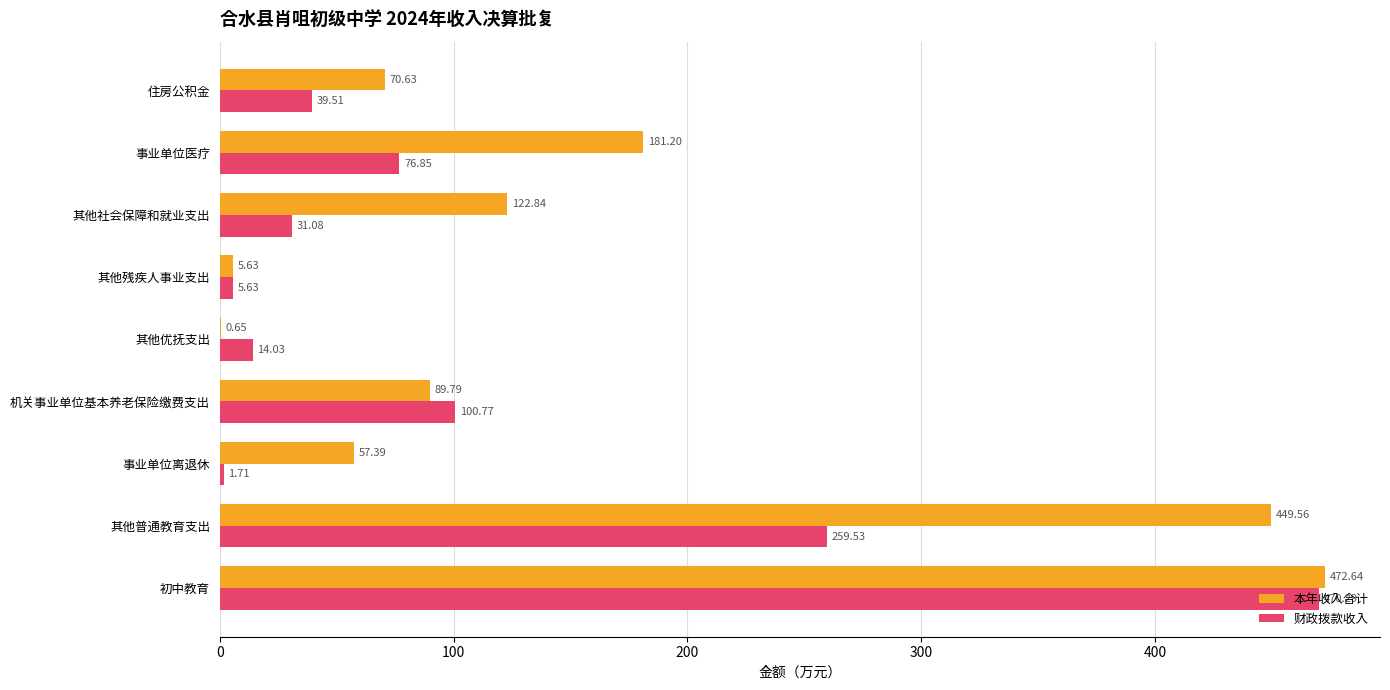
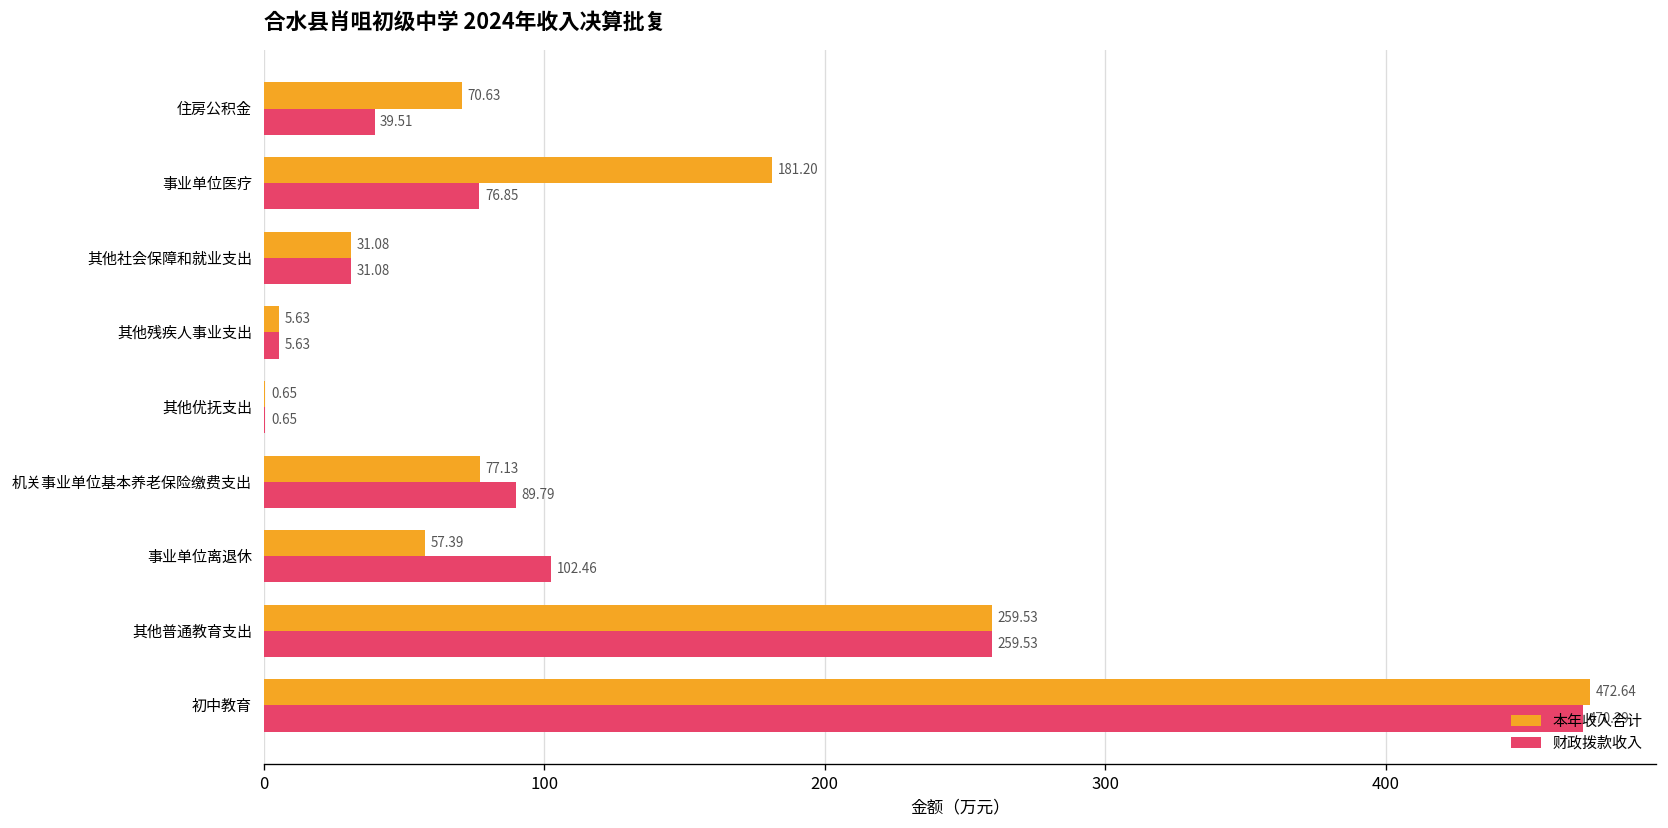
  {
    "本年收入合计": {
      "住房公积金": 70.63,
      "事业单位医疗": 181.20,
-     "其他社会保障和就业支出": 122.84,
+     "其他社会保障和就业支出": 31.08,
      "其他残疾人事业支出": 5.63,
      "其他优抚支出": 0.65,
-     "机关事业单位基本养老保险缴费支出": 89.79,
+     "机关事业单位基本养老保险缴费支出": 77.13,
      "事业单位离退休": 57.39,
-     "其他普通教育支出": 449.56,
+     "其他普通教育支出": 259.53,
      "初中教育": 472.64
    },
    "财政拨款收入": {
      "住房公积金": 39.51,
      "事业单位医疗": 76.85,
      "其他社会保障和就业支出": 31.08,
      "其他残疾人事业支出": 5.63,
-     "其他优抚支出": 14.03,
-     "机关事业单位基本养老保险缴费支出": 100.77,
-     "事业单位离退休": 1.71,
+     "其他优抚支出": 0.65,
+     "机关事业单位基本养老保险缴费支出": 89.79,
+     "事业单位离退休": 102.46,
      "其他普通教育支出": 259.53,
      "初中教育": 470.29
    }
  }
